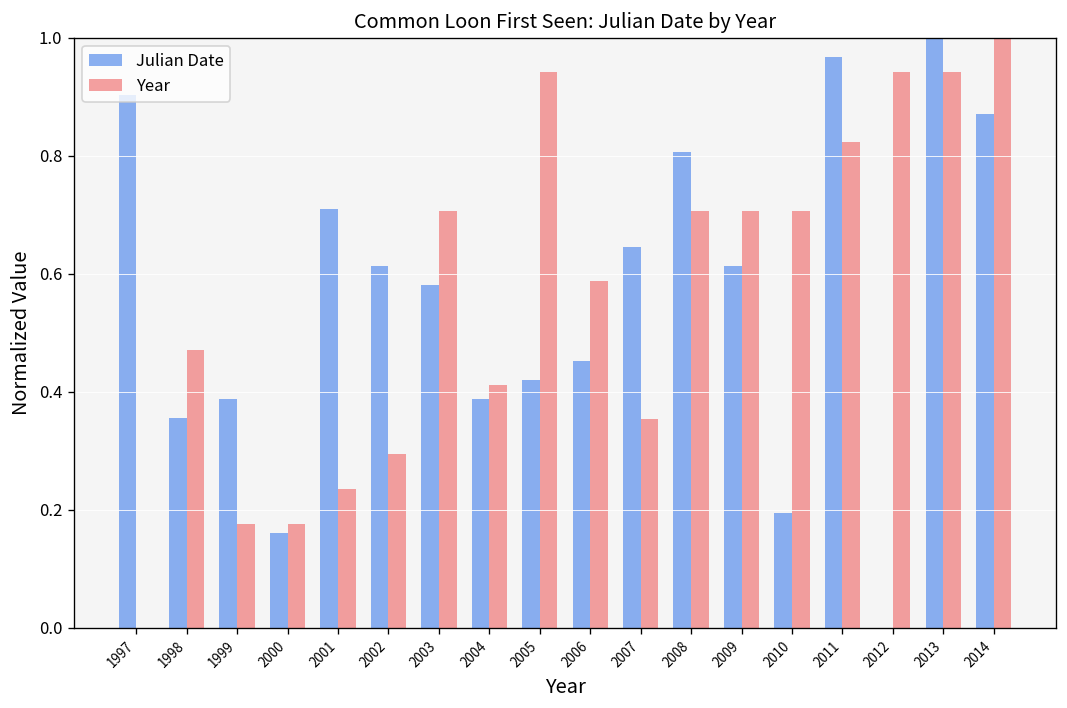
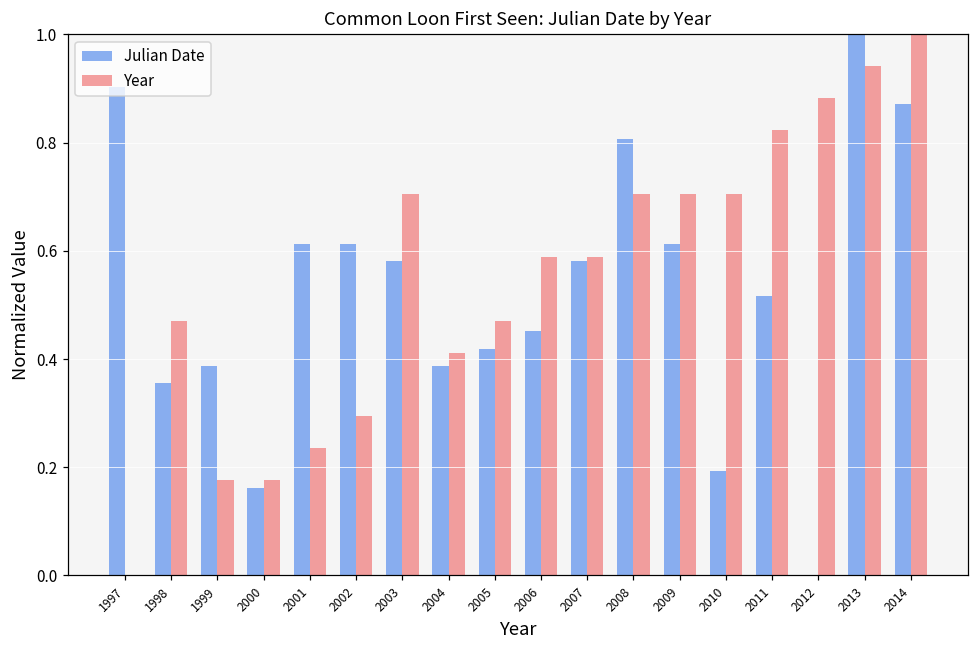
  {
    "Julian Date": {
      "1998": 0.35,
      "1999": 0.39,
      "2000": 0.16,
-     "2001": 0.71,
+     "2001": 0.61,
      "2002": 0.61,
      "2003": 0.58,
      "2004": 0.39,
      "2005": 0.42,
      "2006": 0.45,
-     "2007": 0.65,
+     "2007": 0.58,
      "2008": 0.81,
      "2009": 0.61,
      "2010": 0.19,
-     "2011": 0.97,
+     "2011": 0.52,
      "2012": 0.00,
      "2013": 1.00,
      "2014": 0.87
    },
    "Year": {
      "1997": 0.00,
      "1998": 0.47,
      "1999": 0.18,
      "2000": 0.18,
      "2001": 0.24,
      "2002": 0.29,
      "2003": 0.71,
      "2004": 0.41,
-     "2005": 0.94,
+     "2005": 0.47,
      "2006": 0.59,
-     "2007": 0.35,
+     "2007": 0.59,
      "2008": 0.71,
      "2009": 0.71,
      "2010": 0.71,
      "2011": 0.82,
-     "2012": 0.94,
+     "2012": 0.88,
      "2013": 0.94,
      "2014": 1.00
    }
  }
